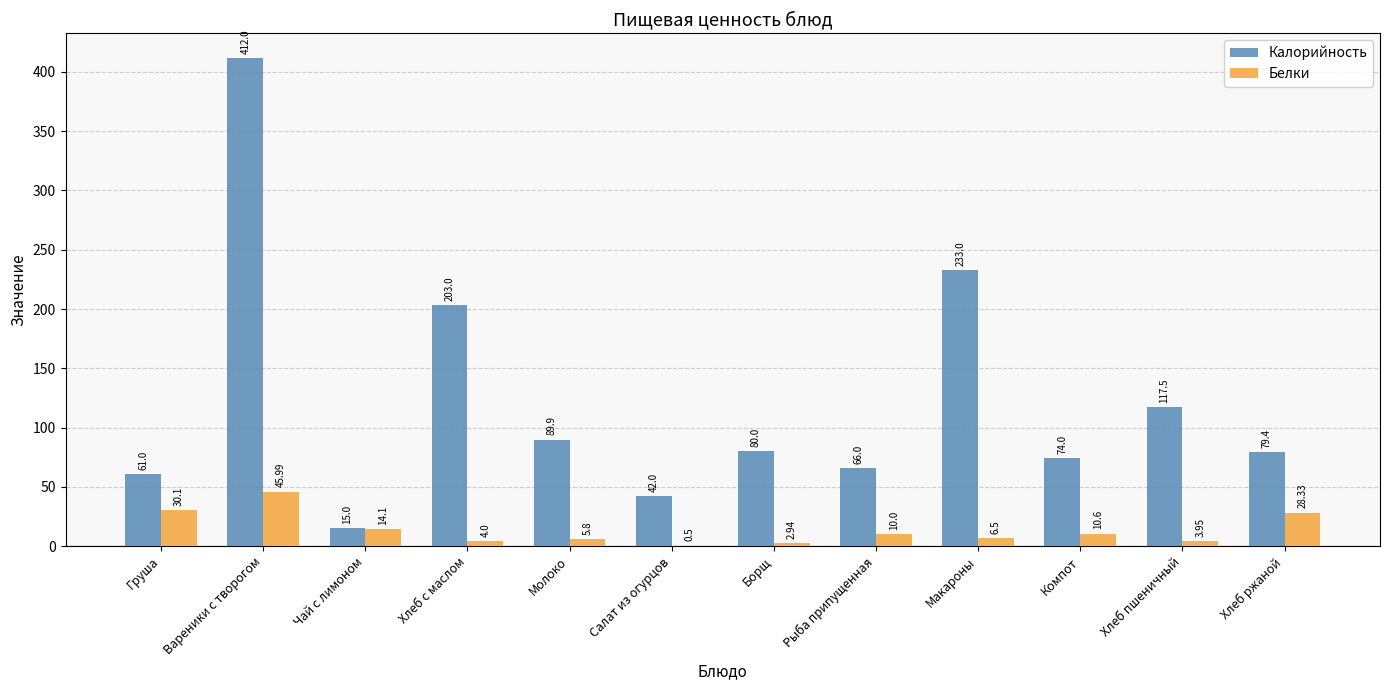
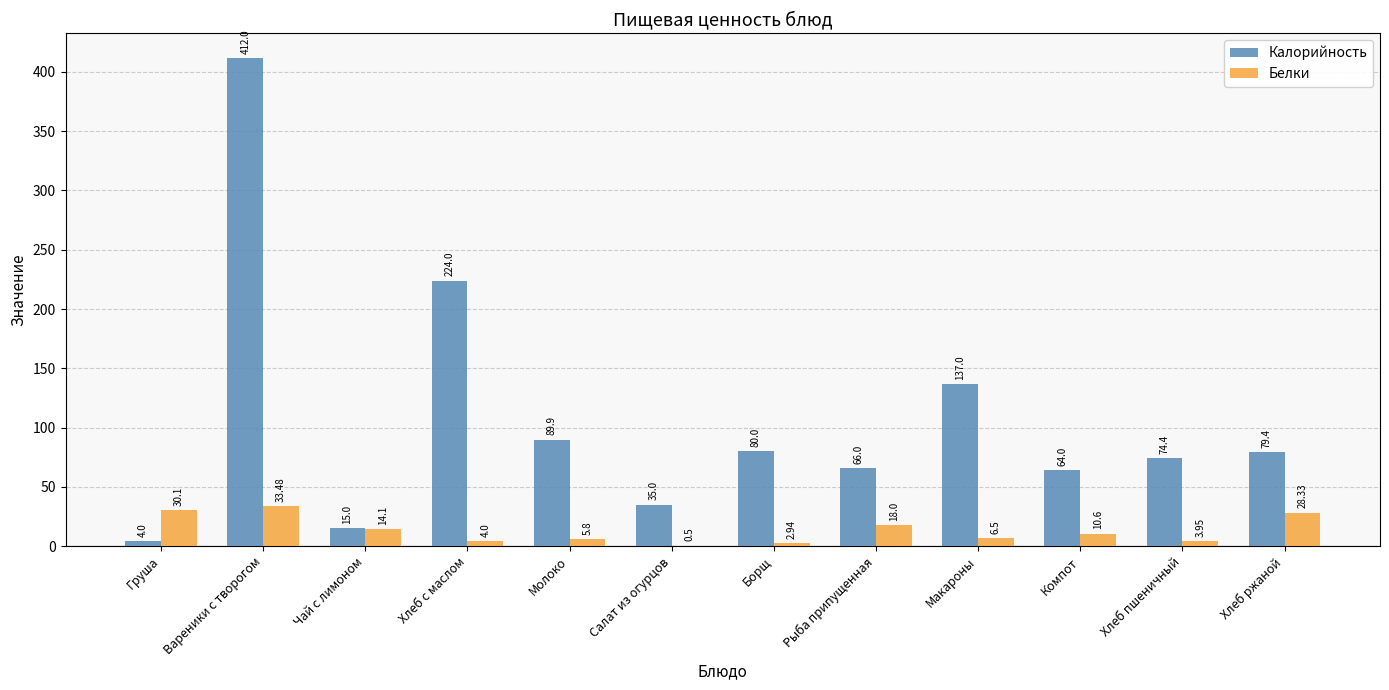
  {
    "Калорийность": {
-     "Груша": 61.0,
+     "Груша": 4.0,
      "Вареники с творогом": 412.0,
      "Чай с лимоном": 15.0,
-     "Хлеб с маслом": 203.0,
+     "Хлеб с маслом": 224.0,
      "Молоко": 89.9,
-     "Салат из огурцов": 42.0,
+     "Салат из огурцов": 35.0,
      "Борщ": 80.0,
      "Рыба припущенная": 66.0,
-     "Макароны": 233.0,
-     "Компот": 74.0,
-     "Хлеб пшеничный": 117.5,
+     "Макароны": 137.0,
+     "Компот": 64.0,
+     "Хлеб пшеничный": 74.4,
      "Хлеб ржаной": 79.4
    },
    "Белки": {
      "Груша": 30.1,
-     "Вареники с творогом": 45.99,
+     "Вареники с творогом": 33.48,
      "Чай с лимоном": 14.1,
      "Хлеб с маслом": 4.0,
      "Молоко": 5.8,
      "Салат из огурцов": 0.5,
      "Борщ": 2.94,
-     "Рыба припущенная": 10.0,
+     "Рыба припущенная": 18.0,
      "Макароны": 6.5,
      "Компот": 10.6,
      "Хлеб пшеничный": 3.95,
      "Хлеб ржаной": 28.33
    }
  }
